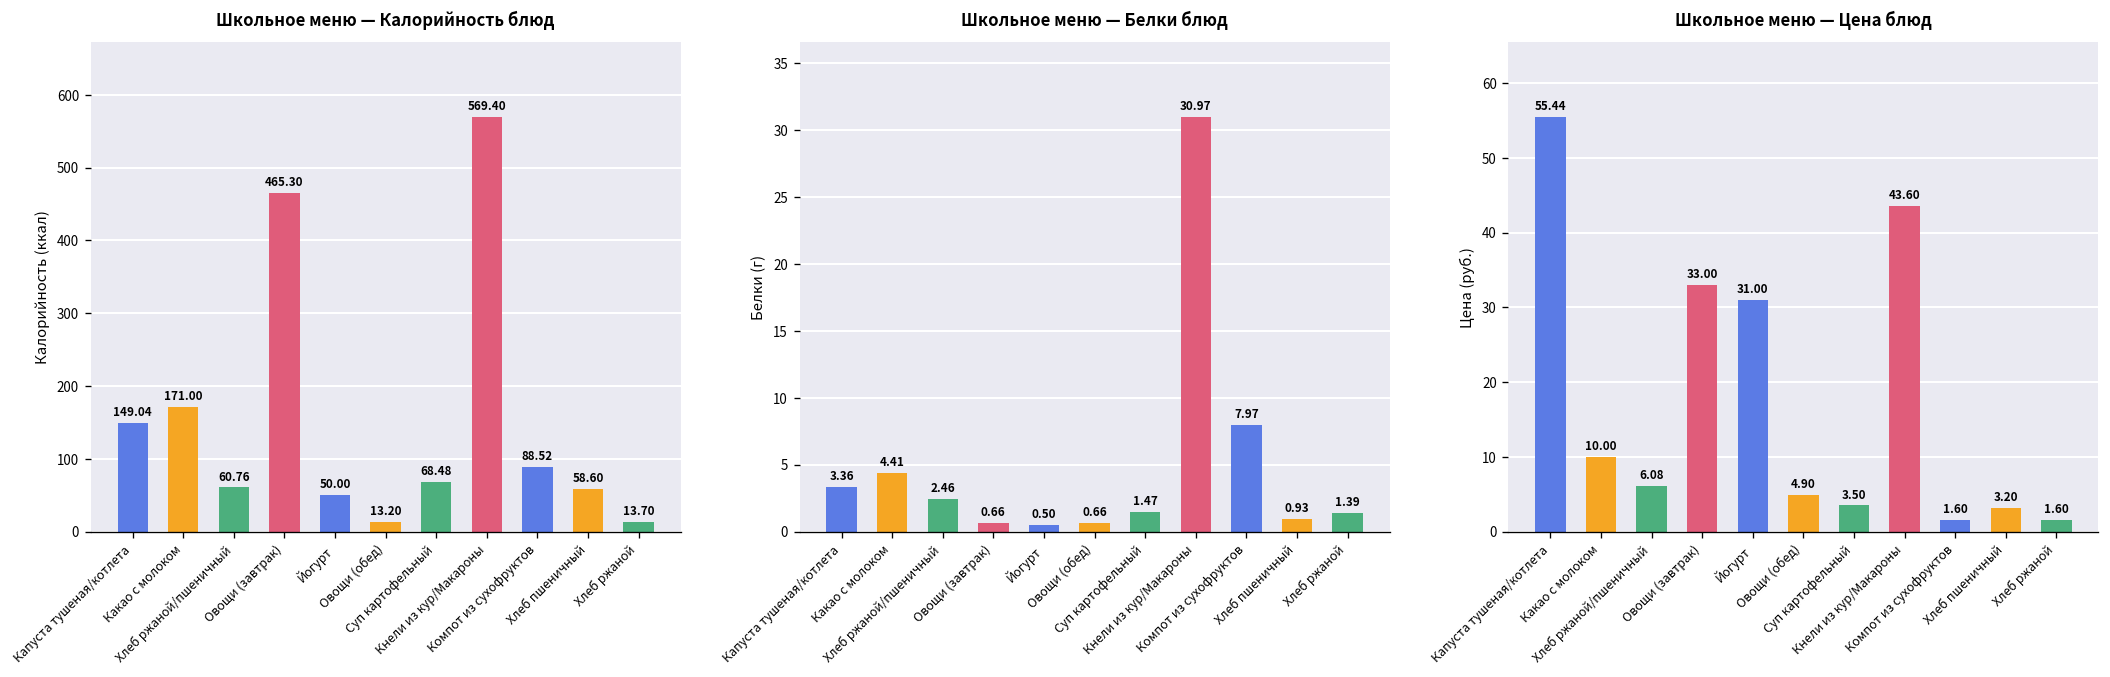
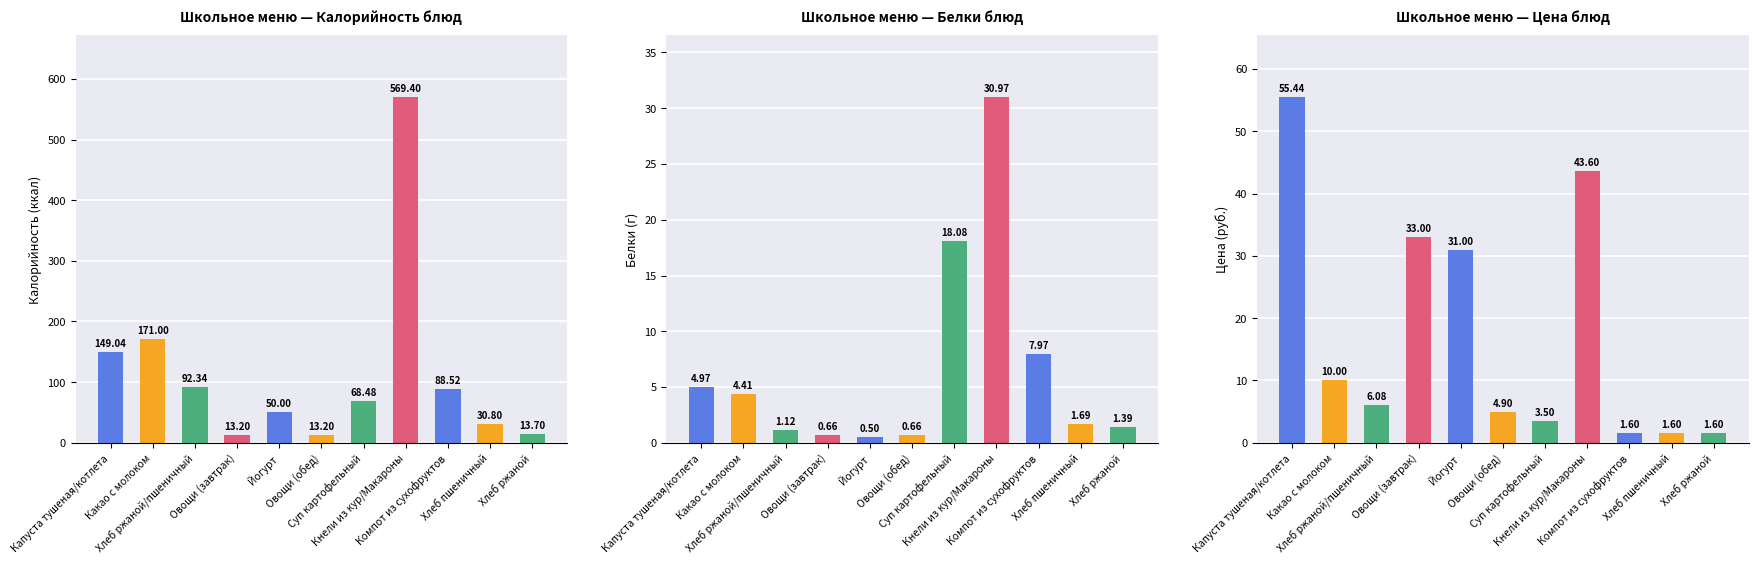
  {
    "Школьное меню — Калорийность блюд": {
      "Капуста тушеная/котлета": 149.04,
      "Какао с молоком": 171.00,
-     "Хлеб ржаной/пшеничный": 60.76,
-     "Овощи (завтрак)": 465.30,
+     "Хлеб ржаной/пшеничный": 92.34,
+     "Овощи (завтрак)": 13.20,
      "Йогурт": 50.00,
      "Овощи (обед)": 13.20,
      "Суп картофельный": 68.48,
      "Кнели из кур/Макароны": 569.40,
      "Компот из сухофруктов": 88.52,
-     "Хлеб пшеничный": 58.60,
+     "Хлеб пшеничный": 30.80,
      "Хлеб ржаной": 13.70
    },
    "Школьное меню — Белки блюд": {
-     "Капуста тушеная/котлета": 3.36,
+     "Капуста тушеная/котлета": 4.97,
      "Какао с молоком": 4.41,
-     "Хлеб ржаной/пшеничный": 2.46,
+     "Хлеб ржаной/пшеничный": 1.12,
      "Овощи (завтрак)": 0.66,
      "Йогурт": 0.50,
      "Овощи (обед)": 0.66,
-     "Суп картофельный": 1.47,
+     "Суп картофельный": 18.08,
      "Кнели из кур/Макароны": 30.97,
      "Компот из сухофруктов": 7.97,
-     "Хлеб пшеничный": 0.93,
+     "Хлеб пшеничный": 1.69,
      "Хлеб ржаной": 1.39
    },
    "Школьное меню — Цена блюд": {
      "Капуста тушеная/котлета": 55.44,
      "Какао с молоком": 10.00,
      "Хлеб ржаной/пшеничный": 6.08,
      "Овощи (завтрак)": 33.00,
      "Йогурт": 31.00,
      "Овощи (обед)": 4.90,
      "Суп картофельный": 3.50,
      "Кнели из кур/Макароны": 43.60,
      "Компот из сухофруктов": 1.60,
-     "Хлеб пшеничный": 3.20,
+     "Хлеб пшеничный": 1.60,
      "Хлеб ржаной": 1.60
    }
  }
